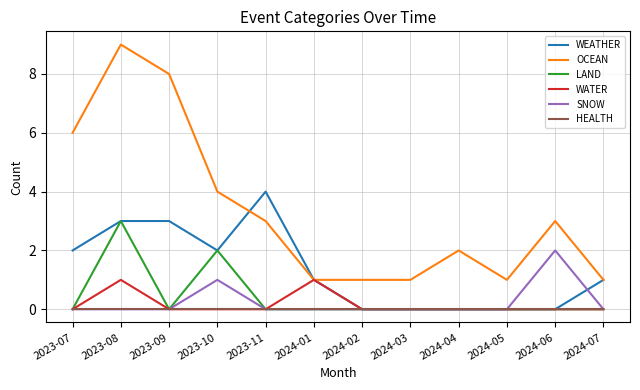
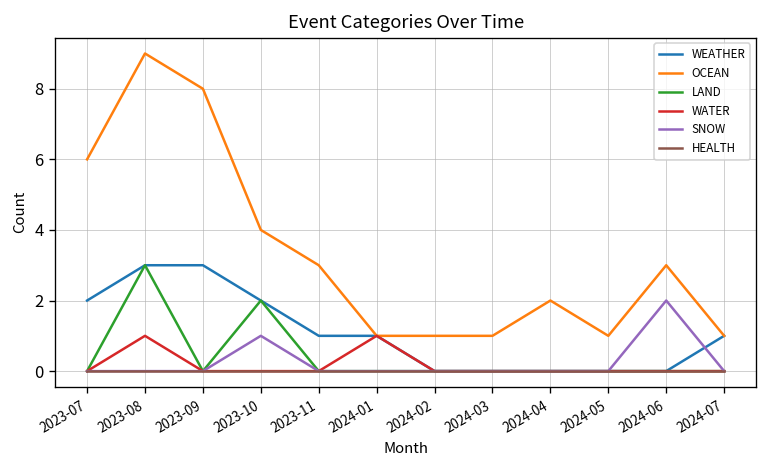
  {
    "WEATHER": {
      "2023-07": 2,
      "2023-09": 3,
-     "2023-11": 4
+     "2023-11": 1
    },
    "OCEAN": {
      "2023-07": 6,
      "2023-08": 9,
      "2023-09": 8,
      "2023-10": 4,
      "2023-11": 3,
      "2024-02": 1,
      "2024-03": 1,
      "2024-04": 2,
      "2024-05": 1,
      "2024-06": 3
    },
    "WATER": {
      "2023-08": 1
    },
    "SNOW": {
      "2023-10": 1,
      "2024-06": 2
    }
  }
